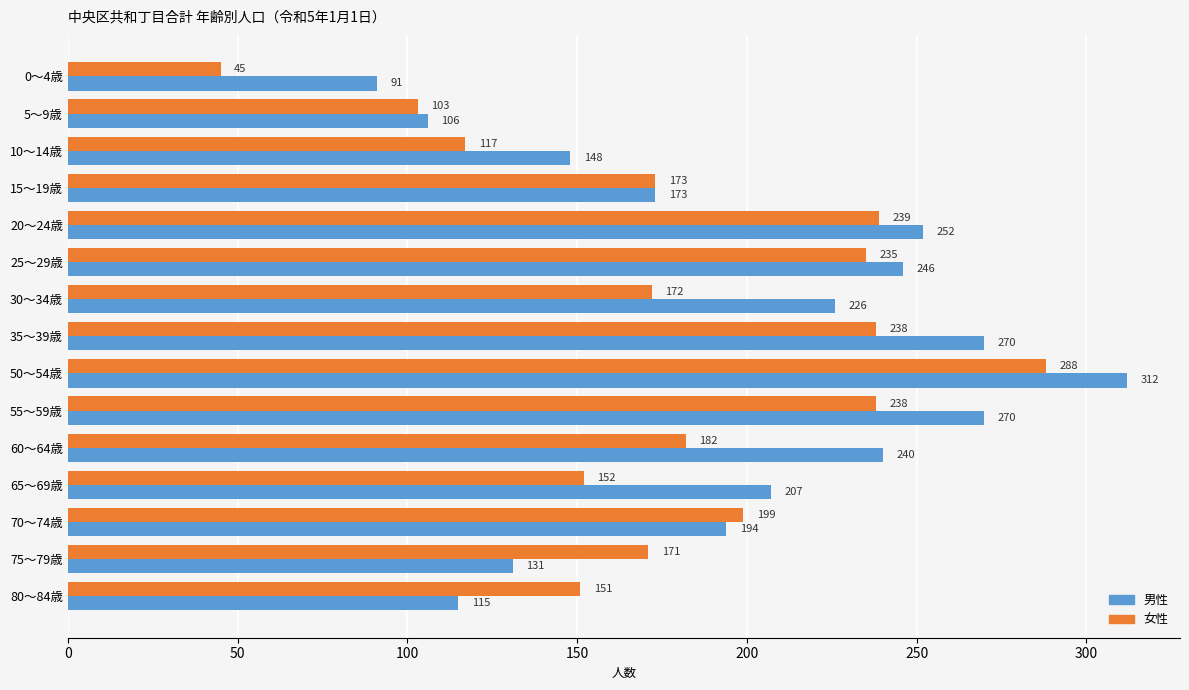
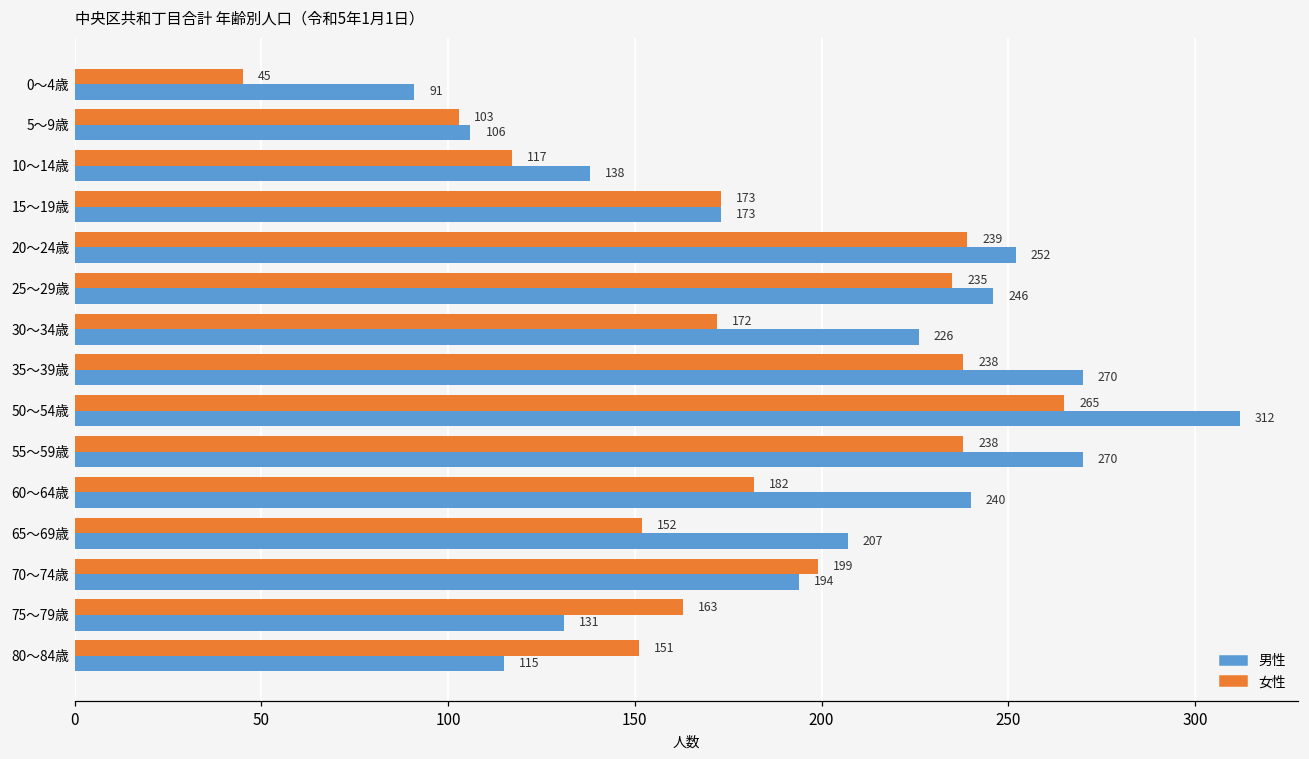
  {
    "男性": {
      "0～4歳": 91,
      "5～9歳": 106,
-     "10～14歳": 148,
+     "10～14歳": 138,
      "15～19歳": 173,
      "20～24歳": 252,
      "25～29歳": 246,
      "30～34歳": 226,
      "35～39歳": 270,
      "50～54歳": 312,
      "55～59歳": 270,
      "60～64歳": 240,
      "65～69歳": 207,
      "70～74歳": 194,
      "75～79歳": 131,
      "80～84歳": 115
    },
    "女性": {
      "0～4歳": 45,
      "5～9歳": 103,
      "10～14歳": 117,
      "15～19歳": 173,
      "20～24歳": 239,
      "25～29歳": 235,
      "30～34歳": 172,
      "35～39歳": 238,
-     "50～54歳": 288,
+     "50～54歳": 265,
      "55～59歳": 238,
      "60～64歳": 182,
      "65～69歳": 152,
      "70～74歳": 199,
-     "75～79歳": 171,
+     "75～79歳": 163,
      "80～84歳": 151
    }
  }
